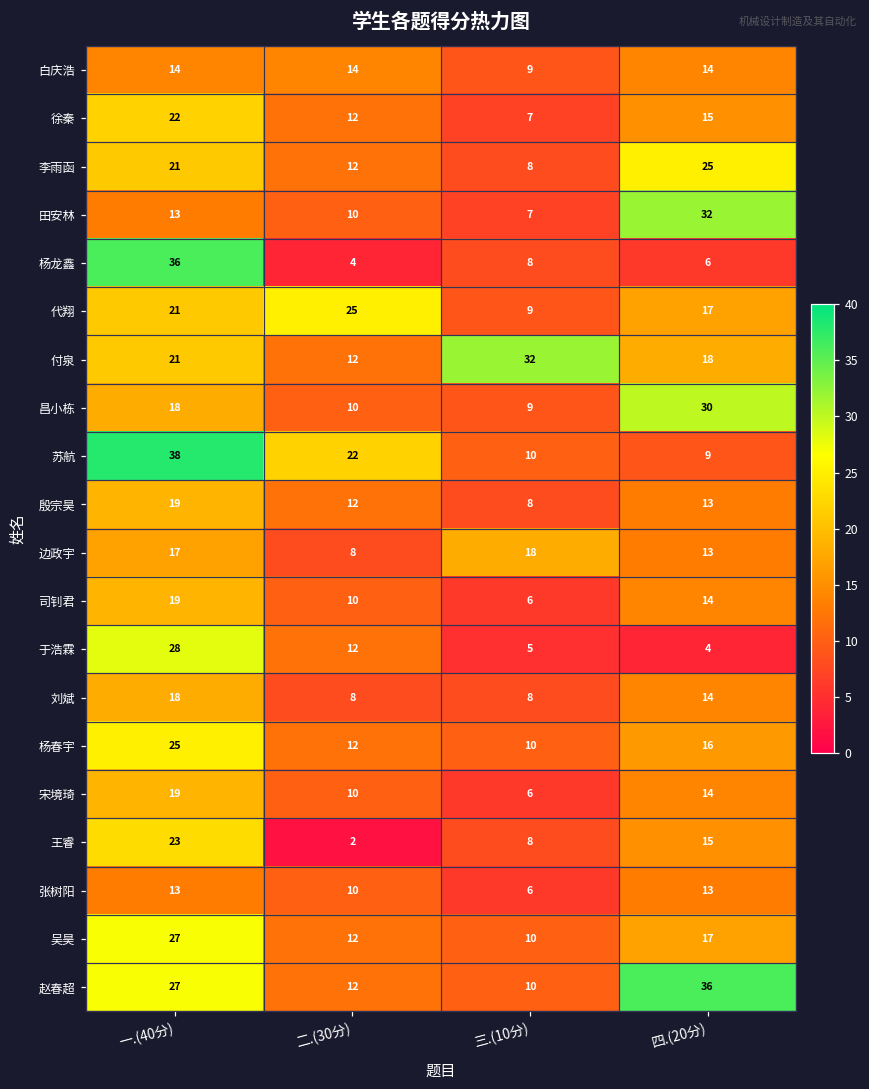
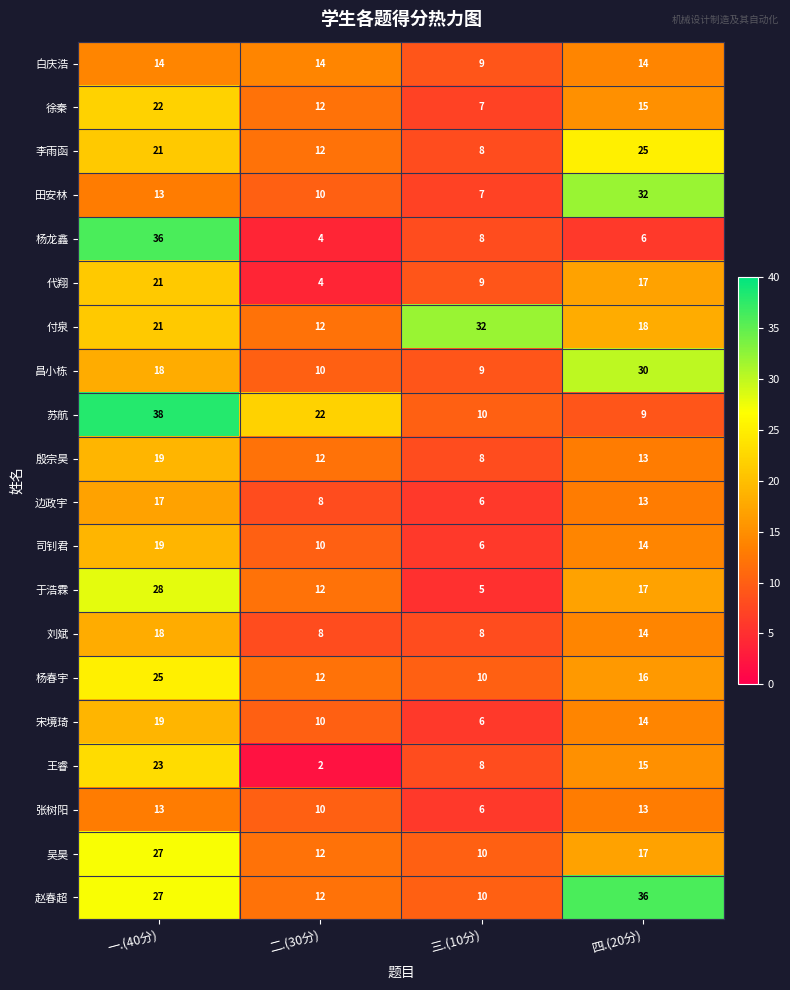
  {
    "白庆浩": {
      "一.(40分)": 14,
      "二.(30分)": 14,
      "三.(10分)": 9,
      "四.(20分)": 14
    },
    "徐秦": {
      "一.(40分)": 22,
      "二.(30分)": 12,
      "三.(10分)": 7,
      "四.(20分)": 15
    },
    "李雨函": {
      "一.(40分)": 21,
      "二.(30分)": 12,
      "三.(10分)": 8,
      "四.(20分)": 25
    },
    "田安林": {
      "一.(40分)": 13,
      "二.(30分)": 10,
      "三.(10分)": 7,
      "四.(20分)": 32
    },
    "杨龙鑫": {
      "一.(40分)": 36,
      "二.(30分)": 4,
      "三.(10分)": 8,
      "四.(20分)": 6
    },
    "代翔": {
      "一.(40分)": 21,
-     "二.(30分)": 25,
+     "二.(30分)": 4,
      "三.(10分)": 9,
      "四.(20分)": 17
    },
    "付泉": {
      "一.(40分)": 21,
      "二.(30分)": 12,
      "三.(10分)": 32,
      "四.(20分)": 18
    },
    "昌小栋": {
      "一.(40分)": 18,
      "二.(30分)": 10,
      "三.(10分)": 9,
      "四.(20分)": 30
    },
    "苏航": {
      "一.(40分)": 38,
      "二.(30分)": 22,
      "三.(10分)": 10,
      "四.(20分)": 9
    },
    "殷宗昊": {
      "一.(40分)": 19,
      "二.(30分)": 12,
      "三.(10分)": 8,
      "四.(20分)": 13
    },
    "边政宇": {
      "一.(40分)": 17,
      "二.(30分)": 8,
-     "三.(10分)": 18,
+     "三.(10分)": 6,
      "四.(20分)": 13
    },
    "司钊君": {
      "一.(40分)": 19,
      "二.(30分)": 10,
      "三.(10分)": 6,
      "四.(20分)": 14
    },
    "于浩霖": {
      "一.(40分)": 28,
      "二.(30分)": 12,
      "三.(10分)": 5,
-     "四.(20分)": 4
+     "四.(20分)": 17
    },
    "刘斌": {
      "一.(40分)": 18,
      "二.(30分)": 8,
      "三.(10分)": 8,
      "四.(20分)": 14
    },
    "杨春宇": {
      "一.(40分)": 25,
      "二.(30分)": 12,
      "三.(10分)": 10,
      "四.(20分)": 16
    },
    "宋境琦": {
      "一.(40分)": 19,
      "二.(30分)": 10,
      "三.(10分)": 6,
      "四.(20分)": 14
    },
    "王睿": {
      "一.(40分)": 23,
      "二.(30分)": 2,
      "三.(10分)": 8,
      "四.(20分)": 15
    },
    "张树阳": {
      "一.(40分)": 13,
      "二.(30分)": 10,
      "三.(10分)": 6,
      "四.(20分)": 13
    },
    "吴昊": {
      "一.(40分)": 27,
      "二.(30分)": 12,
      "三.(10分)": 10,
      "四.(20分)": 17
    },
    "赵春超": {
      "一.(40分)": 27,
      "二.(30分)": 12,
      "三.(10分)": 10,
      "四.(20分)": 36
    }
  }
